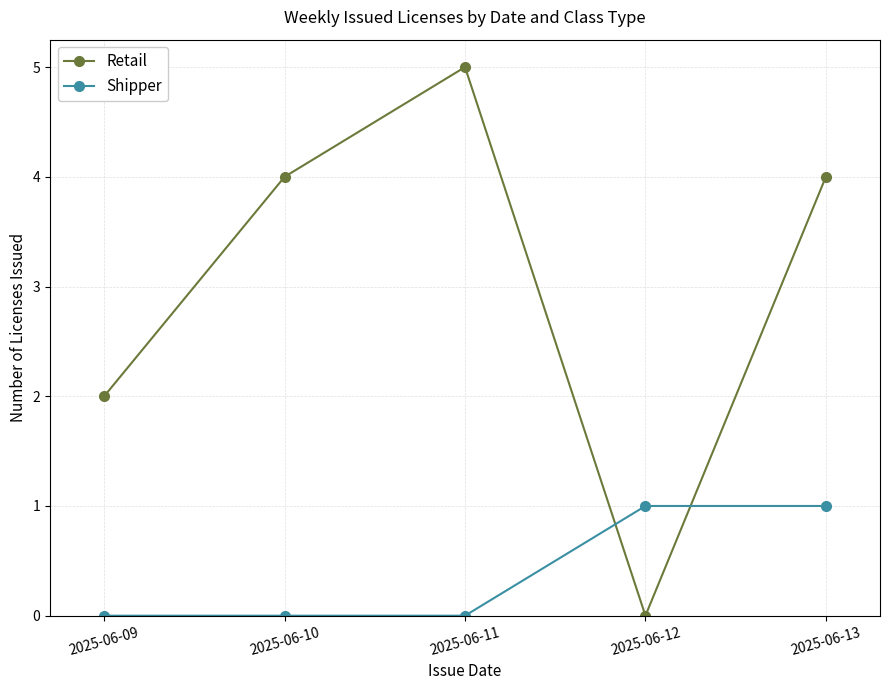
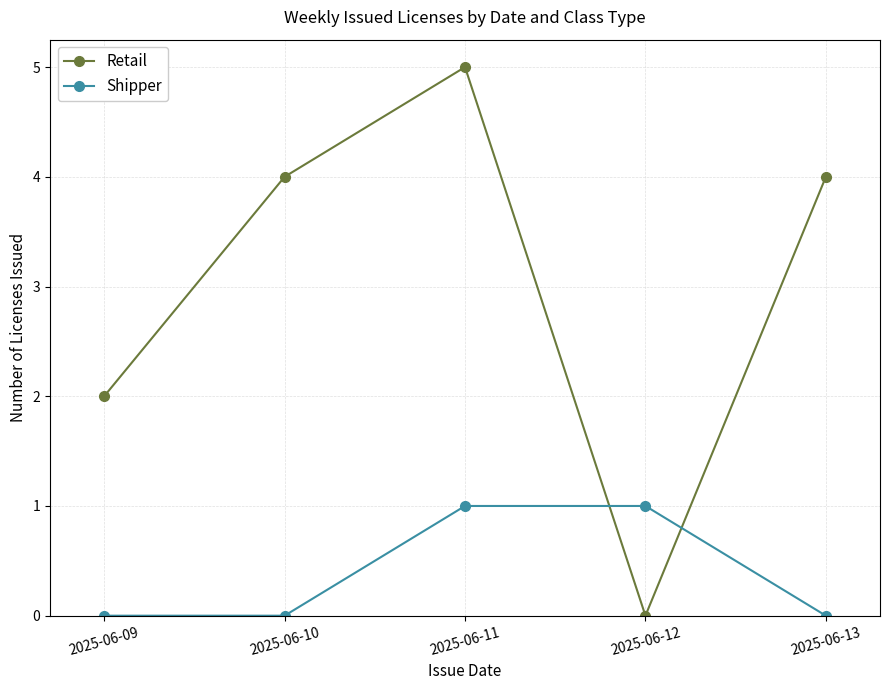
  {
    "Retail": {
      "2025-06-09": 2,
      "2025-06-10": 4,
      "2025-06-11": 5,
      "2025-06-12": 0,
      "2025-06-13": 4
    },
    "Shipper": {
      "2025-06-09": 0,
      "2025-06-10": 0,
-     "2025-06-11": 0,
+     "2025-06-11": 1,
      "2025-06-12": 1,
-     "2025-06-13": 1
+     "2025-06-13": 0
    }
  }
